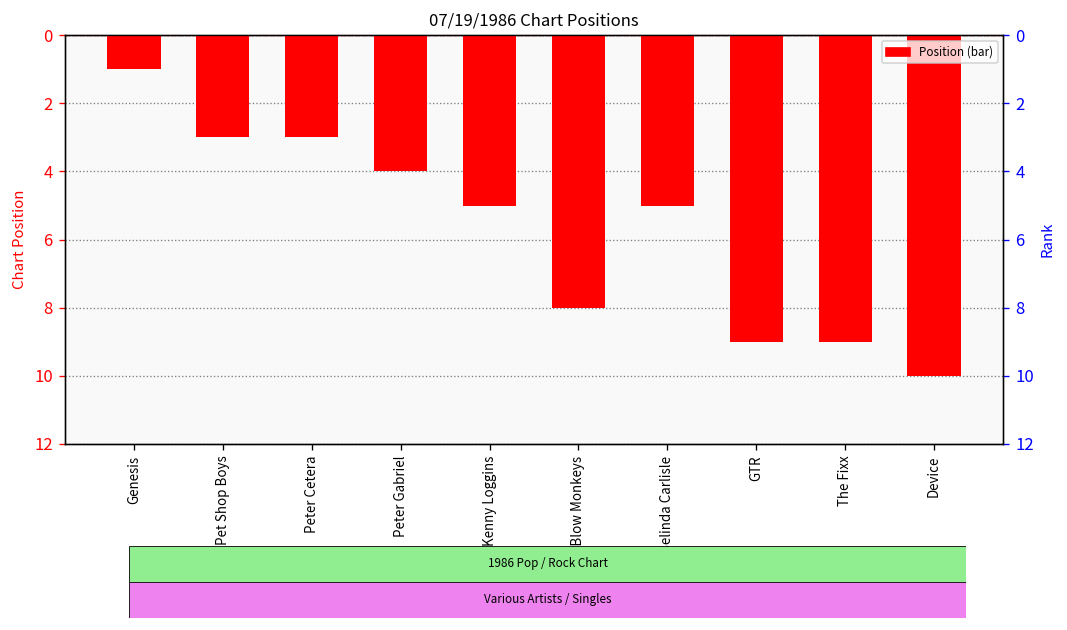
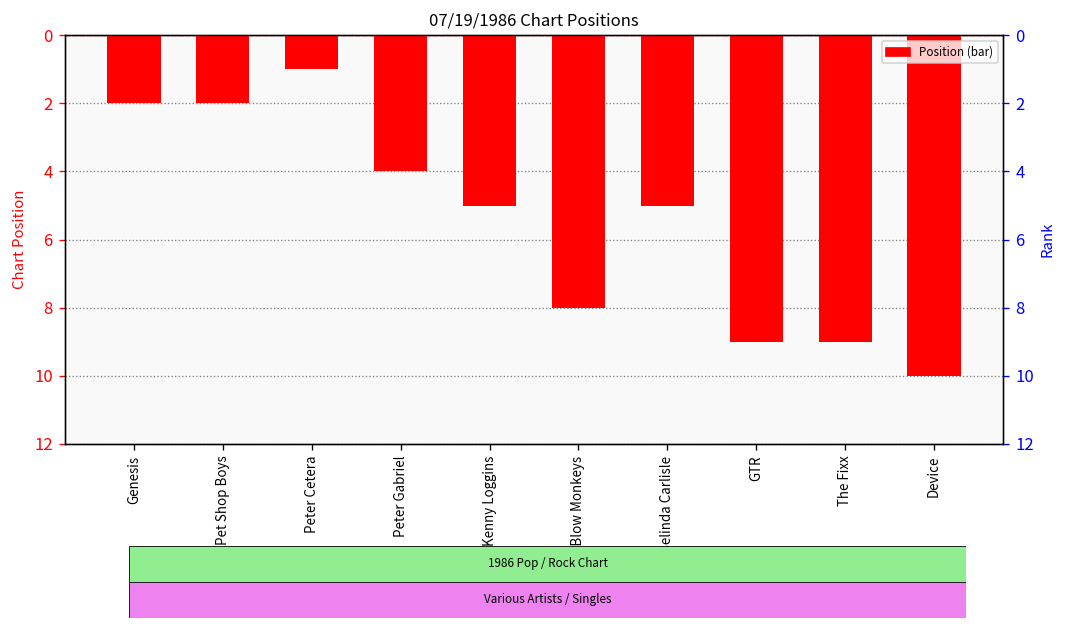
  {
-   "Genesis": 1,
-   "Pet Shop Boys": 3,
-   "Peter Cetera": 3,
+   "Genesis": 2,
+   "Pet Shop Boys": 2,
+   "Peter Cetera": 1,
    "Peter Gabriel": 4,
    "Kenny Loggins": 5,
    "The Blow Monkeys": 8,
    "Belinda Carlisle": 5,
    "GTR": 9,
    "The Fixx": 9,
    "Device": 10
  }
